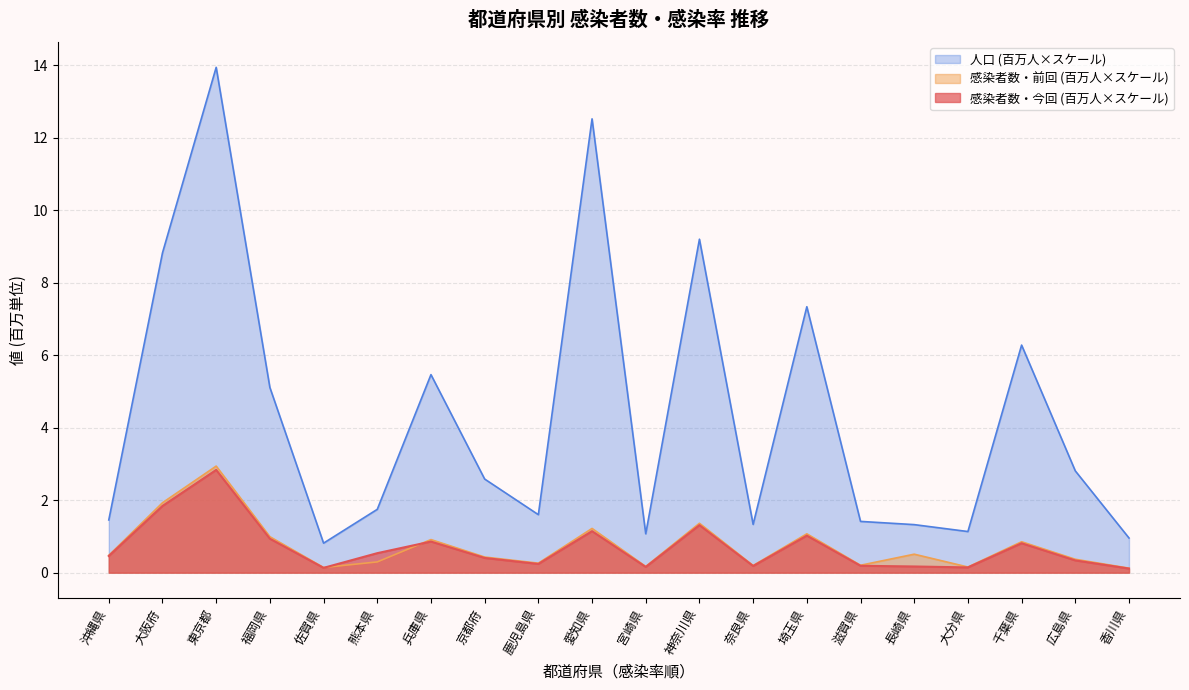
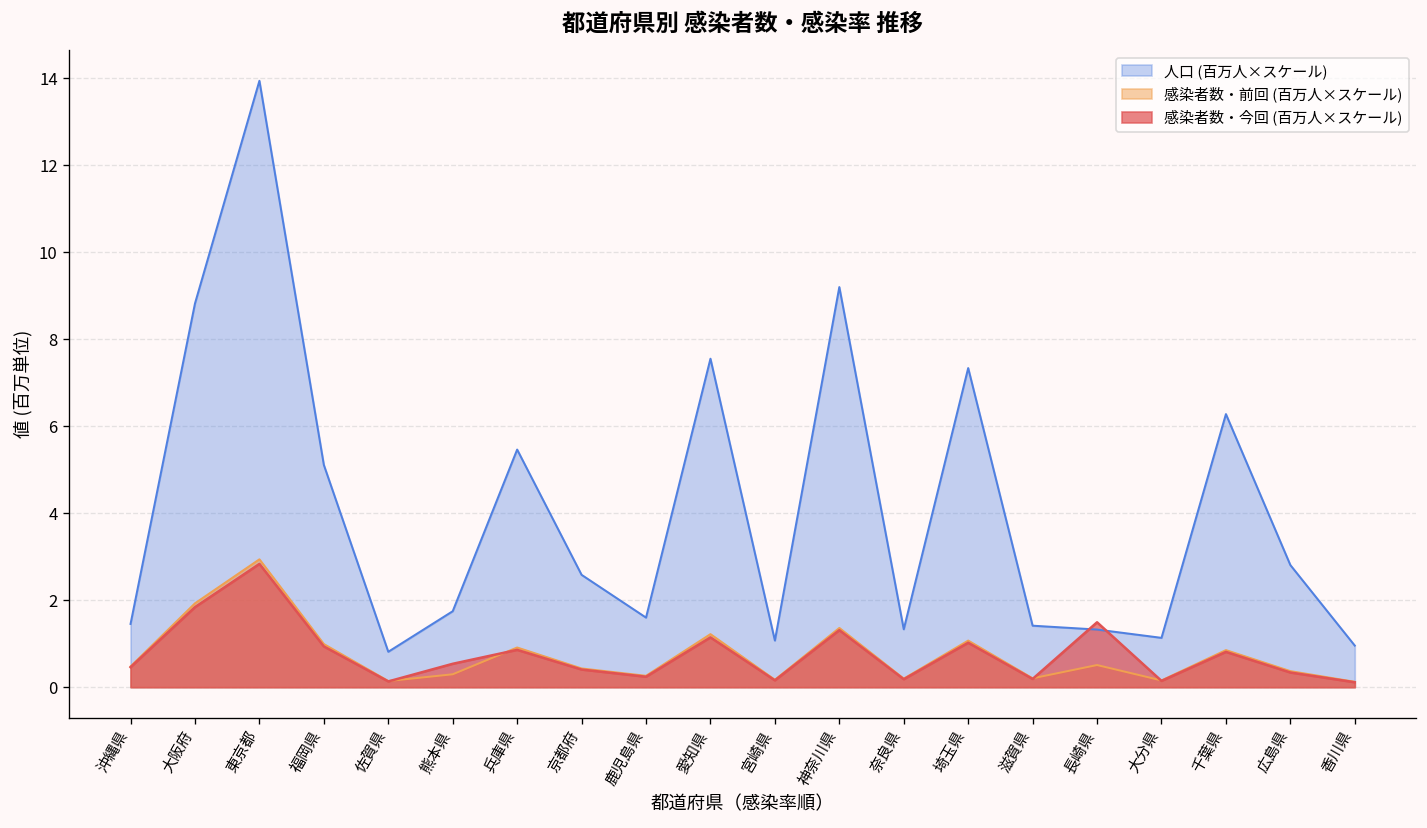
  {
    "人口 (百万人×スケール)": {
      "沖縄県": 1.5,
      "大阪府": 8.8,
      "東京都": 13.9,
      "福岡県": 5.1,
      "佐賀県": 0.8,
      "熊本県": 1.7,
      "兵庫県": 5.5,
      "京都府": 2.6,
      "鹿児島県": 1.6,
-     "愛知県": 12.5,
+     "愛知県": 7.6,
      "宮崎県": 1.1,
      "神奈川県": 9.2,
      "奈良県": 1.3,
      "埼玉県": 7.3,
      "滋賀県": 1.4,
      "長崎県": 1.3,
      "大分県": 1.1,
      "千葉県": 6.3,
      "広島県": 2.8,
      "香川県": 1.0
    },
    "感染者数・前回 (百万人×スケール)": {
      "大阪府": 1.9,
      "東京都": 2.9,
      "熊本県": 0.3,
      "愛知県": 1.2,
      "長崎県": 0.5
    },
    "感染者数・今回 (百万人×スケール)": {
      "大阪府": 1.8,
      "東京都": 2.8,
      "熊本県": 0.5,
      "愛知県": 1.1,
-     "長崎県": 0.2
+     "長崎県": 1.5
    }
  }
